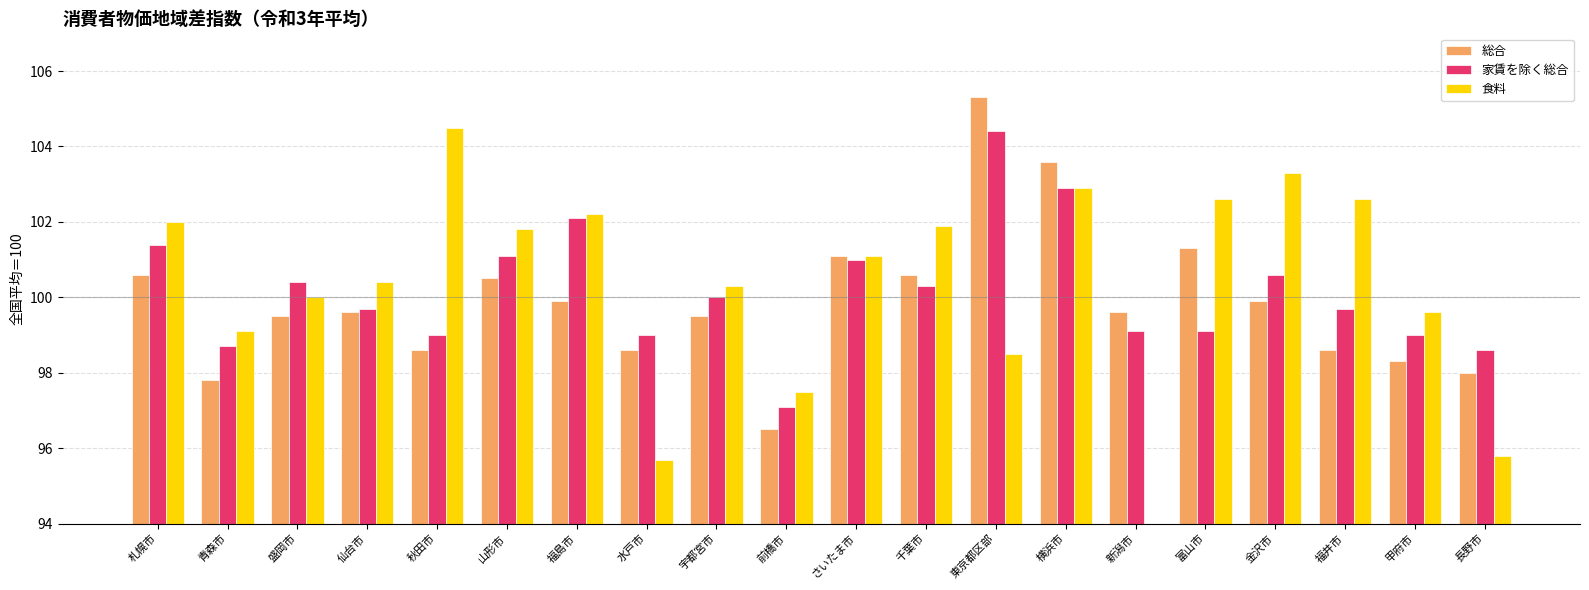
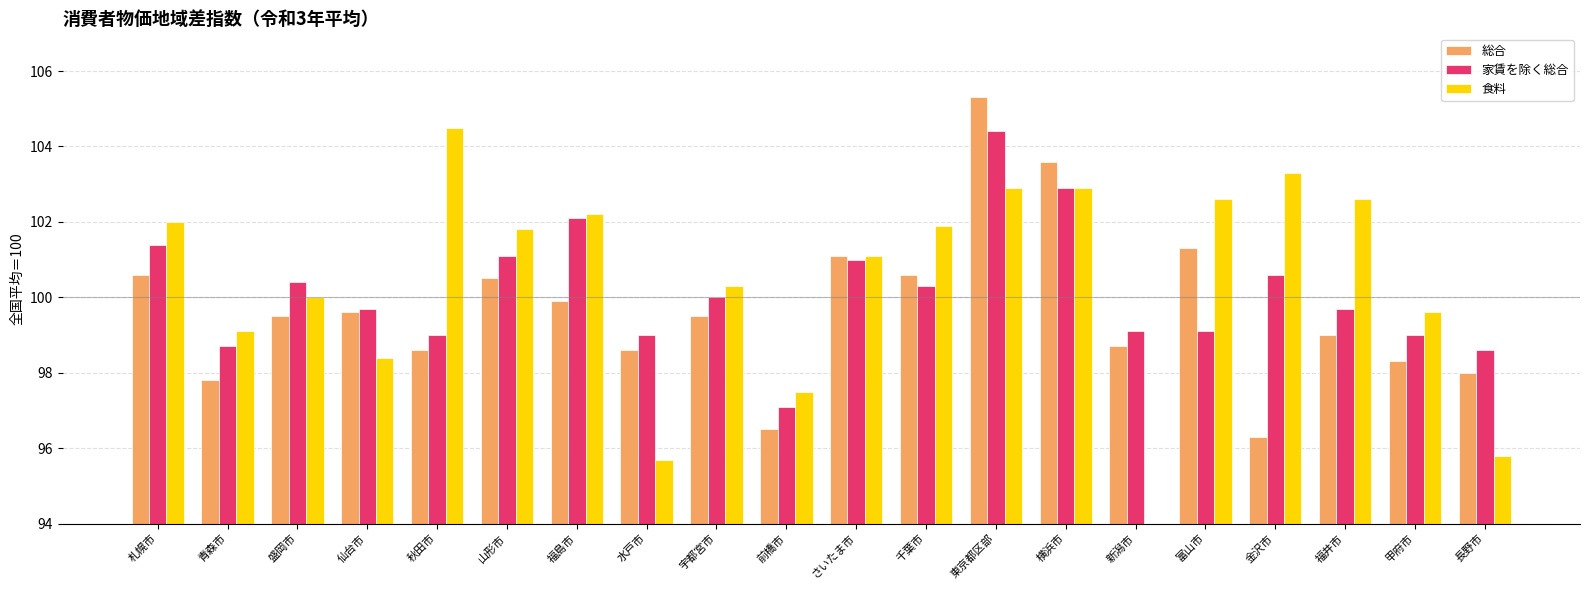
  {
    "総合": {
      "札幌市": 100.6,
      "青森市": 97.8,
      "盛岡市": 99.5,
      "仙台市": 99.6,
      "秋田市": 98.6,
      "山形市": 100.5,
      "福島市": 99.9,
      "水戸市": 98.6,
      "宇都宮市": 99.5,
      "前橋市": 96.5,
      "さいたま市": 101.1,
      "千葉市": 100.6,
      "東京都区部": 105.3,
      "横浜市": 103.6,
-     "新潟市": 99.6,
+     "新潟市": 98.7,
      "富山市": 101.3,
-     "金沢市": 99.9,
-     "福井市": 98.6,
+     "金沢市": 96.3,
+     "福井市": 99.0,
      "甲府市": 98.3,
      "長野市": 98.0
    },
    "家賃を除く総合": {
      "札幌市": 101.4,
      "青森市": 98.7,
      "盛岡市": 100.4,
      "仙台市": 99.7,
      "秋田市": 99.0,
      "山形市": 101.1,
      "福島市": 102.1,
      "水戸市": 99.0,
      "宇都宮市": 100.0,
      "前橋市": 97.1,
      "さいたま市": 101.0,
      "千葉市": 100.3,
      "東京都区部": 104.4,
      "横浜市": 102.9,
      "新潟市": 99.1,
      "富山市": 99.1,
      "金沢市": 100.6,
      "福井市": 99.7,
      "甲府市": 99.0,
      "長野市": 98.6
    },
    "食料": {
      "札幌市": 102.0,
      "青森市": 99.1,
      "盛岡市": 100.0,
-     "仙台市": 100.4,
+     "仙台市": 98.4,
      "秋田市": 104.5,
      "山形市": 101.8,
      "福島市": 102.2,
      "水戸市": 95.7,
      "宇都宮市": 100.3,
      "前橋市": 97.5,
      "さいたま市": 101.1,
      "千葉市": 101.9,
-     "東京都区部": 98.5,
+     "東京都区部": 102.9,
      "横浜市": 102.9,
      "富山市": 102.6,
      "金沢市": 103.3,
      "福井市": 102.6,
      "甲府市": 99.6,
      "長野市": 95.8
    }
  }
